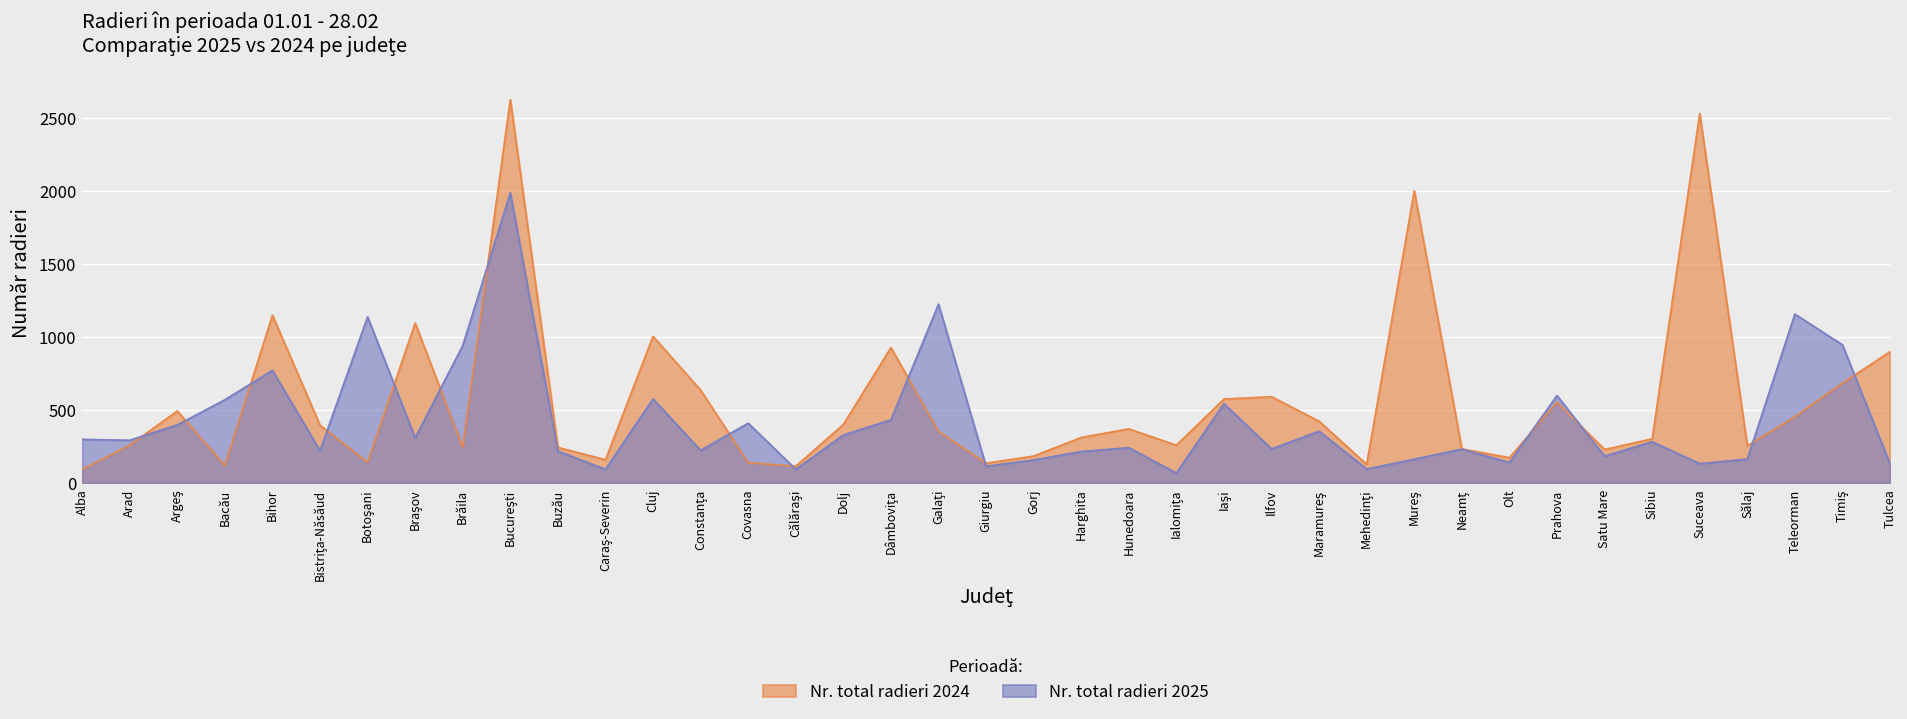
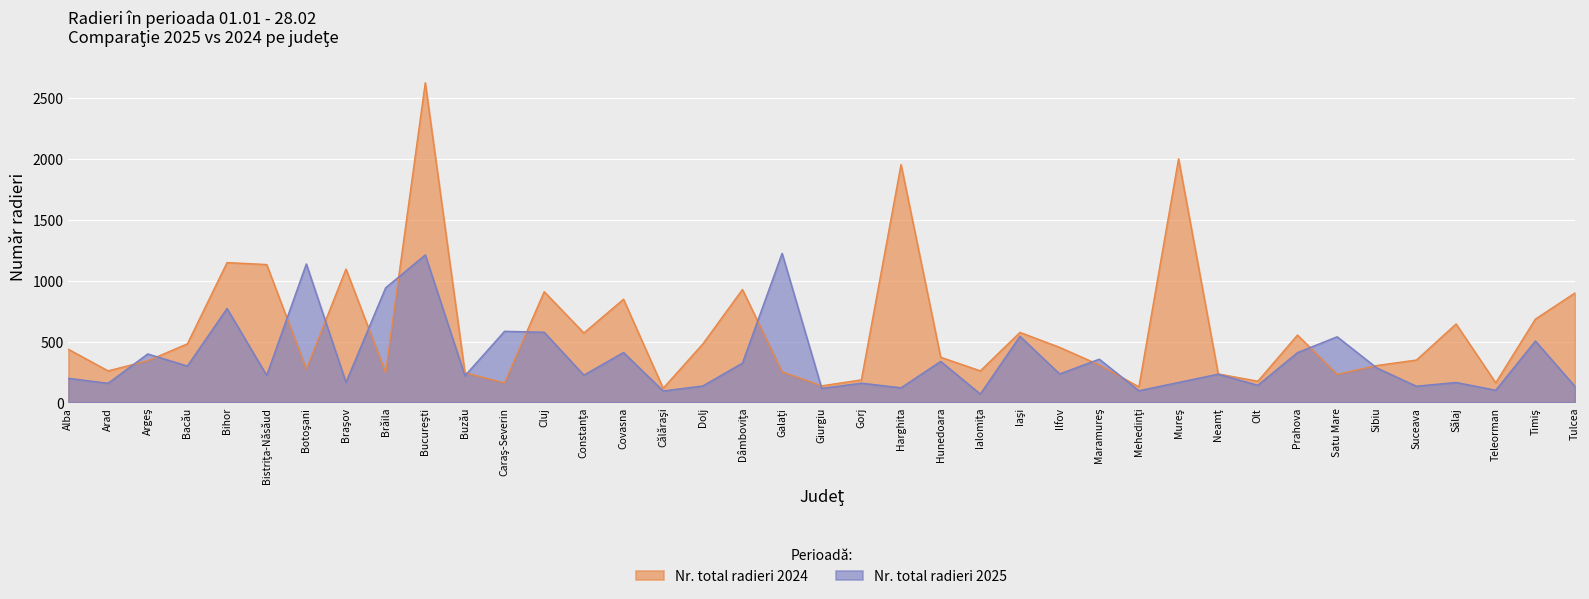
  {
    "Nr. total radieri 2024": {
-     "Alba": 90,
+     "Alba": 440,
      "Arad": 260,
-     "Argeş": 490,
-     "Bacău": 120,
+     "Argeş": 340,
+     "Bacău": 480,
      "Bihor": 1150,
-     "Bistriţa-Năsăud": 400,
-     "Botoşani": 140,
+     "Bistriţa-Năsăud": 1130,
+     "Botoşani": 270,
      "Braşov": 1100,
      "Brăila": 250,
      "Bucureşti": 2620,
      "Buzău": 240,
      "Caraş-Severin": 160,
-     "Cluj": 1000,
-     "Constanţa": 640,
-     "Covasna": 140,
+     "Cluj": 910,
+     "Constanţa": 570,
+     "Covasna": 850,
      "Călăraşi": 120,
-     "Dolj": 400,
+     "Dolj": 480,
      "Dâmboviţa": 930,
-     "Galaţi": 350,
+     "Galaţi": 250,
      "Giurgiu": 140,
      "Gorj": 190,
-     "Harghita": 310,
+     "Harghita": 1950,
      "Hunedoara": 370,
      "Ialomiţa": 260,
      "Iaşi": 580,
-     "Ilfov": 590,
-     "Maramureş": 420,
+     "Ilfov": 450,
+     "Maramureş": 310,
      "Mehedinţi": 130,
      "Mureş": 2000,
      "Olt": 170,
      "Prahova": 550,
      "Satu Mare": 230,
-     "Suceava": 2530,
-     "Sălaj": 260,
-     "Teleorman": 450,
+     "Suceava": 350,
+     "Sălaj": 640,
+     "Teleorman": 160,
      "Timiş": 680,
      "Tulcea": 900
    },
    "Nr. total radieri 2025": {
-     "Alba": 300,
-     "Arad": 290,
+     "Alba": 200,
+     "Arad": 160,
      "Argeş": 400,
-     "Bacău": 570,
+     "Bacău": 300,
      "Bihor": 770,
      "Bistriţa-Năsăud": 220,
      "Botoşani": 1140,
-     "Braşov": 310,
+     "Braşov": 170,
      "Brăila": 940,
-     "Bucureşti": 1990,
+     "Bucureşti": 1210,
      "Buzău": 220,
-     "Caraş-Severin": 90,
+     "Caraş-Severin": 580,
      "Cluj": 580,
      "Constanţa": 220,
      "Covasna": 410,
      "Călăraşi": 90,
-     "Dolj": 330,
-     "Dâmboviţa": 430,
+     "Dolj": 140,
+     "Dâmboviţa": 320,
      "Galaţi": 1220,
      "Giurgiu": 120,
      "Gorj": 160,
-     "Harghita": 220,
-     "Hunedoara": 240,
+     "Harghita": 120,
+     "Hunedoara": 340,
      "Ialomiţa": 70,
      "Iaşi": 540,
      "Ilfov": 230,
      "Maramureş": 360,
      "Mehedinţi": 100,
      "Mureş": 160,
      "Olt": 140,
-     "Prahova": 600,
-     "Satu Mare": 180,
+     "Prahova": 410,
+     "Satu Mare": 540,
      "Suceava": 130,
      "Sălaj": 160,
-     "Teleorman": 1160,
-     "Timiş": 950,
+     "Teleorman": 100,
+     "Timiş": 500,
      "Tulcea": 130
    }
  }
